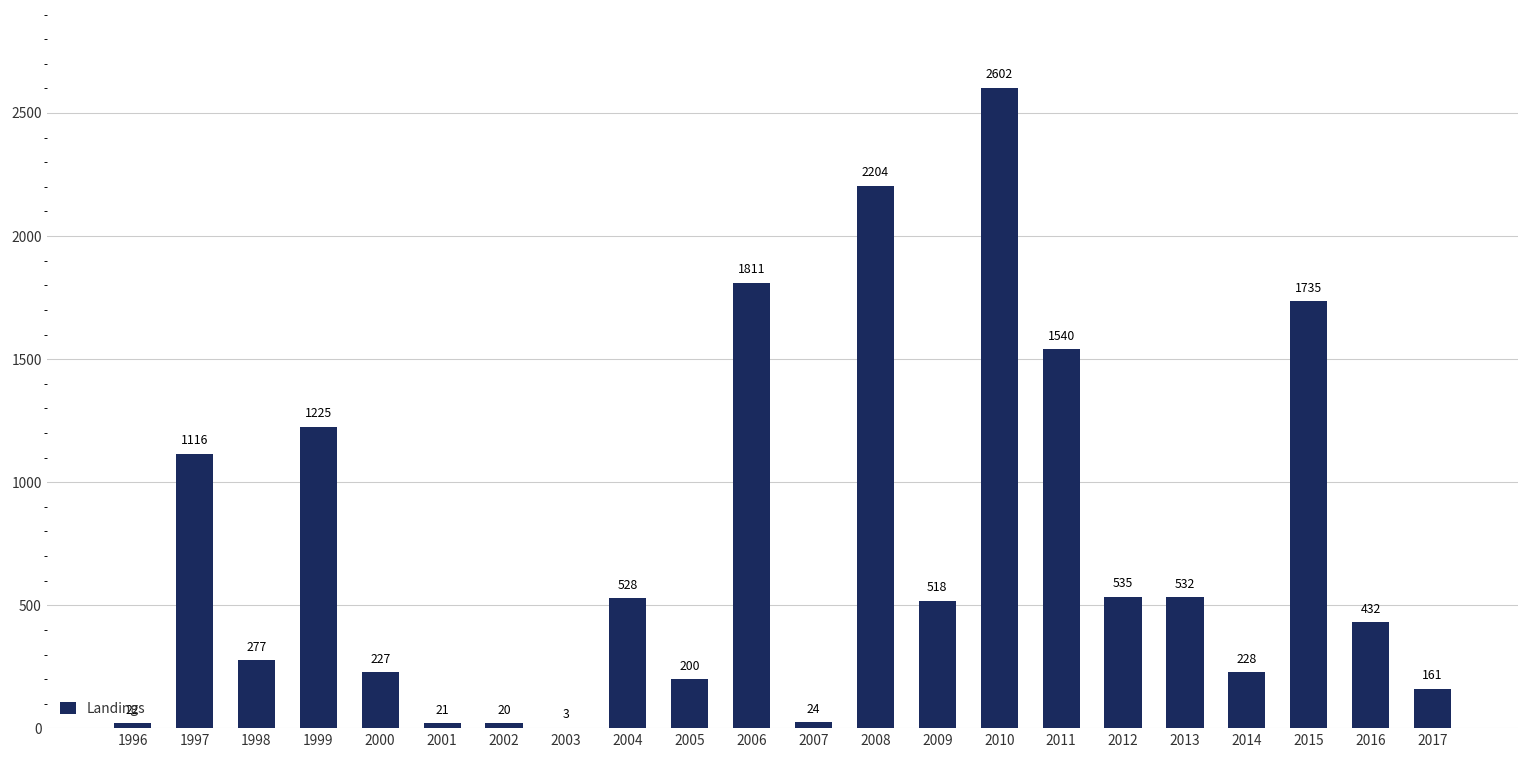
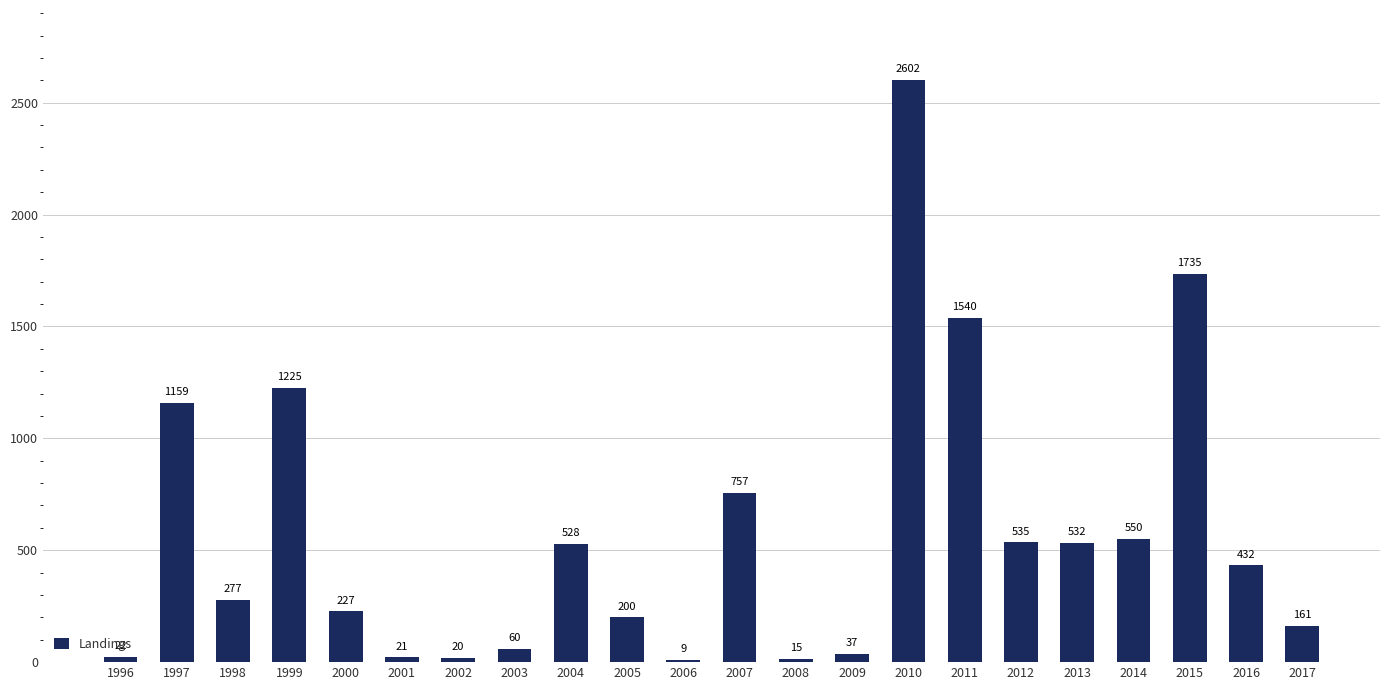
  {
    "1996": 22,
-   "1997": 1116,
+   "1997": 1159,
    "1998": 277,
    "1999": 1225,
    "2000": 227,
    "2001": 21,
    "2002": 20,
-   "2003": 3,
+   "2003": 60,
    "2004": 528,
    "2005": 200,
-   "2006": 1811,
-   "2007": 24,
-   "2008": 2204,
-   "2009": 518,
+   "2006": 9,
+   "2007": 757,
+   "2008": 15,
+   "2009": 37,
    "2010": 2602,
    "2011": 1540,
    "2012": 535,
    "2013": 532,
-   "2014": 228,
+   "2014": 550,
    "2015": 1735,
    "2016": 432,
    "2017": 161
  }
